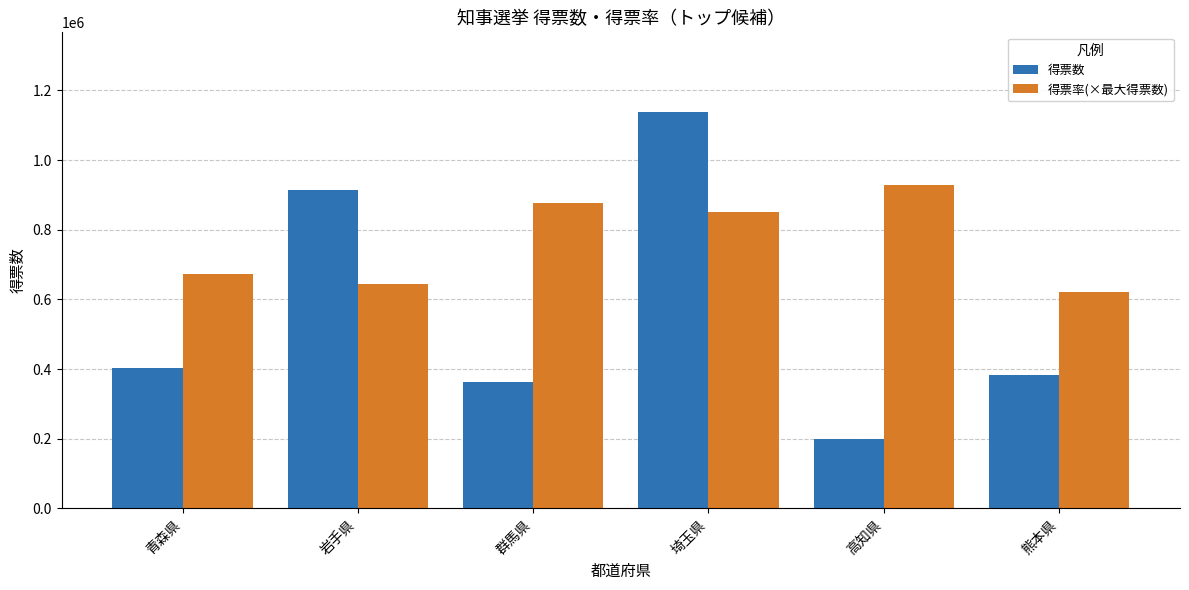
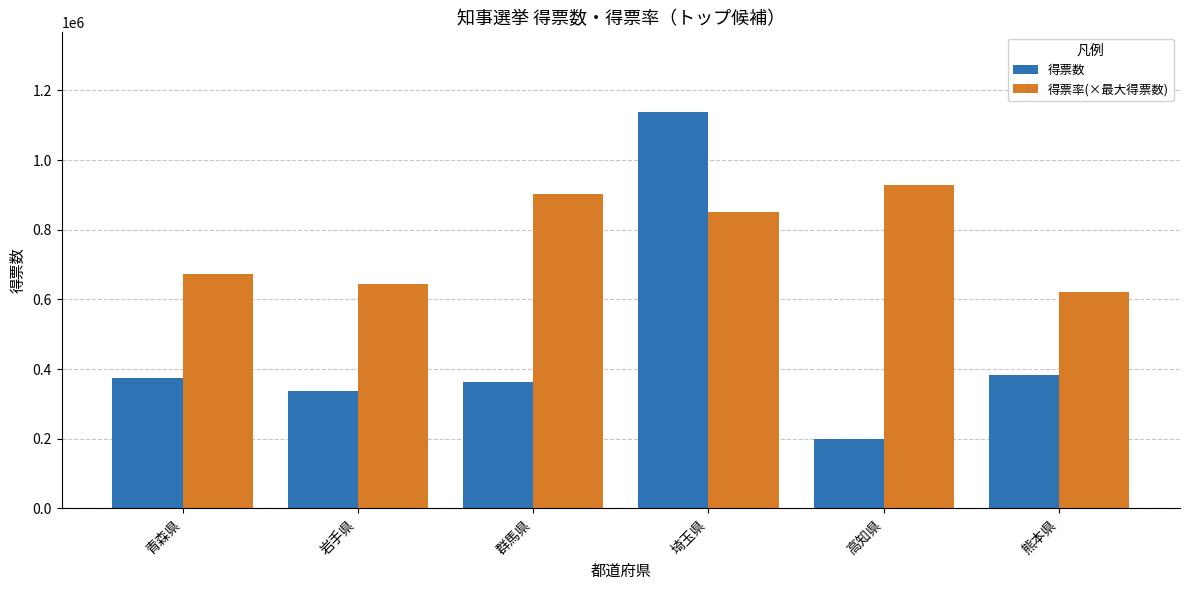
  {
    "得票数": {
-     "青森県": 400000,
-     "岩手県": 910000,
+     "青森県": 370000,
+     "岩手県": 340000,
      "群馬県": 360000,
      "埼玉県": 1140000,
      "高知県": 200000,
      "熊本県": 380000
    },
    "得票率(×最大得票数)": {
      "青森県": 670000,
      "岩手県": 640000,
-     "群馬県": 880000,
+     "群馬県": 900000,
      "埼玉県": 850000,
      "高知県": 930000,
      "熊本県": 620000
    }
  }
